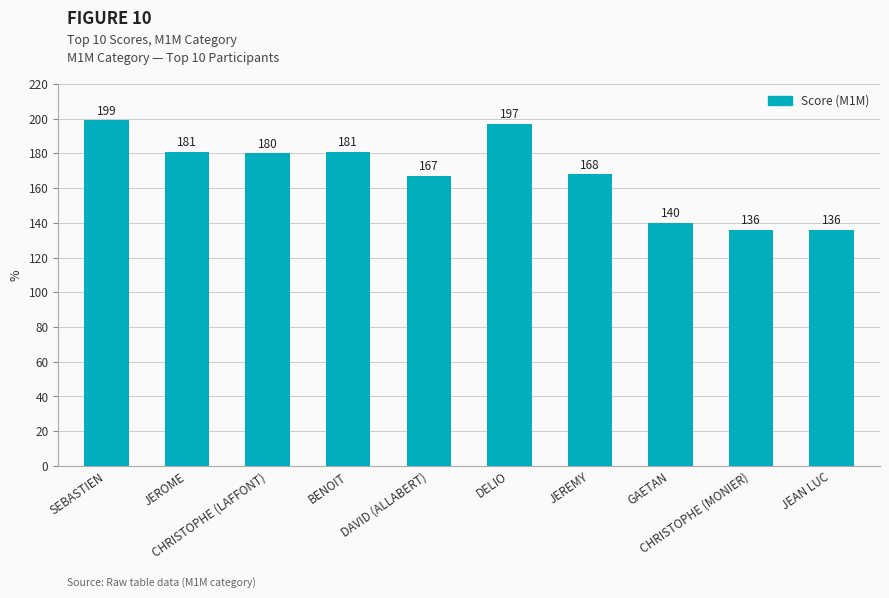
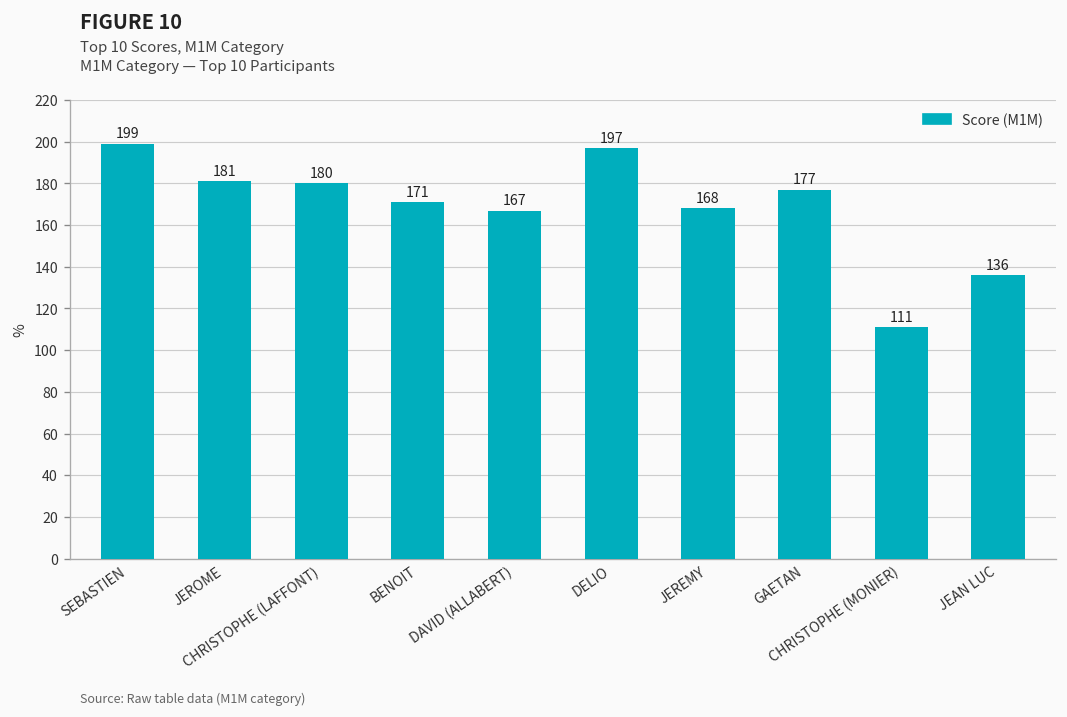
  {
    "SEBASTIEN": 199,
    "JEROME": 181,
    "CHRISTOPHE (LAFFONT)": 180,
-   "BENOIT": 181,
+   "BENOIT": 171,
    "DAVID (ALLABERT)": 167,
    "DELIO": 197,
    "JEREMY": 168,
-   "GAETAN": 140,
-   "CHRISTOPHE (MONIER)": 136,
+   "GAETAN": 177,
+   "CHRISTOPHE (MONIER)": 111,
    "JEAN LUC": 136
  }
